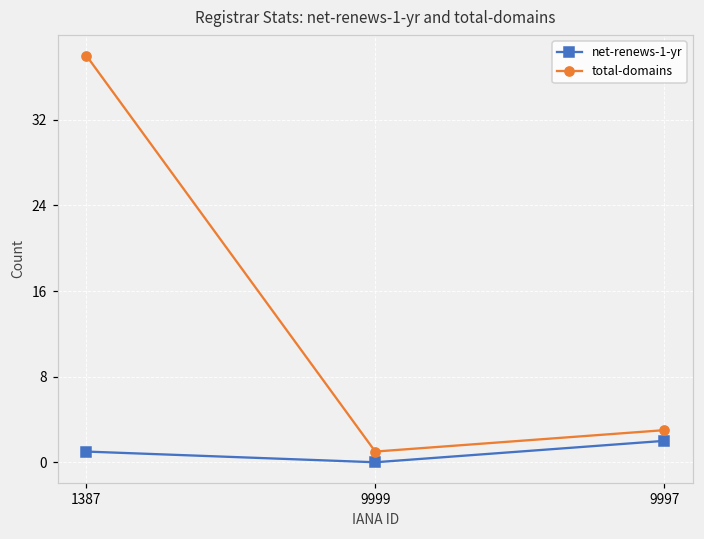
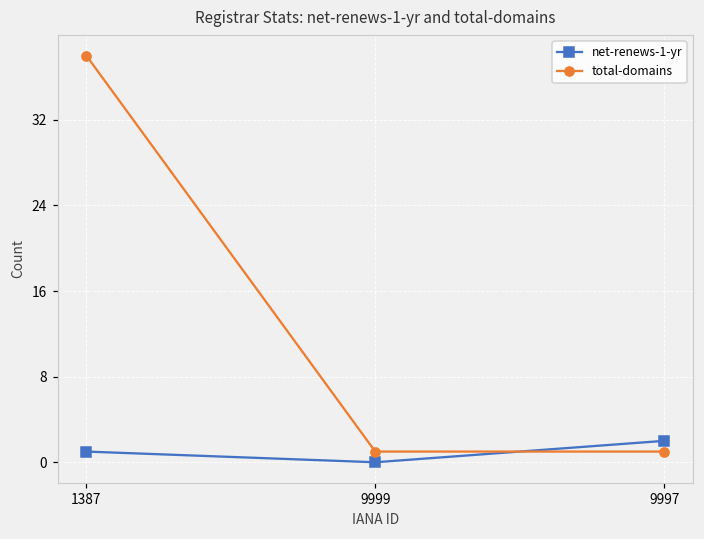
  {
    "net-renews-1-yr": {
      "1387": 1,
      "9999": 0,
      "9997": 2
    },
    "total-domains": {
      "1387": 38,
      "9999": 1,
-     "9997": 3
+     "9997": 1
    }
  }
